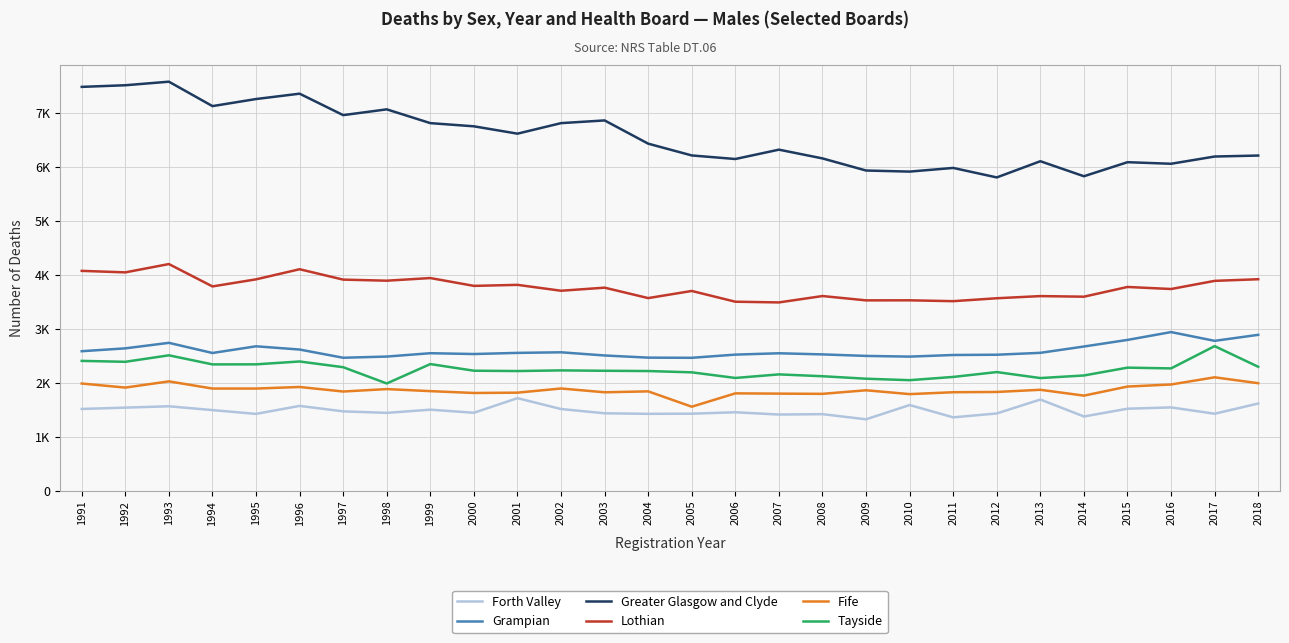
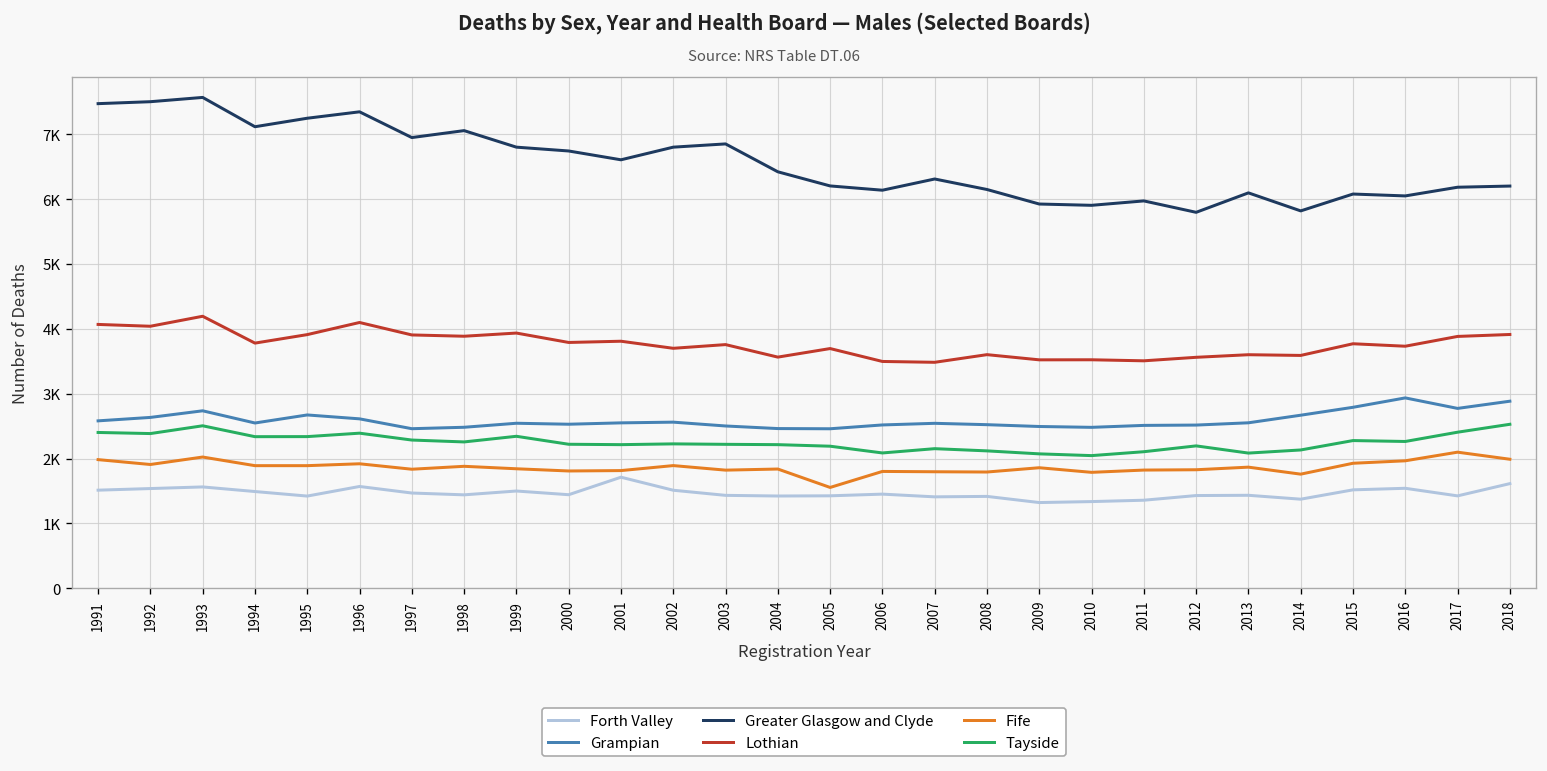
  {
    "Forth Valley": {
      "1991": 1500,
      "1992": 1500,
      "1993": 1600,
      "1994": 1500,
      "1995": 1400,
      "1996": 1600,
      "1997": 1500,
      "1998": 1400,
      "1999": 1500,
      "2000": 1400,
      "2001": 1700,
      "2002": 1500,
      "2003": 1400,
      "2004": 1400,
      "2005": 1400,
      "2006": 1500,
      "2007": 1400,
      "2008": 1400,
      "2009": 1300,
-     "2010": 1600,
+     "2010": 1300,
      "2011": 1400,
      "2012": 1400,
-     "2013": 1700,
+     "2013": 1400,
      "2014": 1400,
      "2015": 1500,
      "2016": 1500,
      "2017": 1400,
      "2018": 1600
    },
    "Grampian": {
      "1991": 2600,
      "1992": 2600,
      "1993": 2700,
      "1994": 2600,
      "1995": 2700,
      "1996": 2600,
      "1997": 2500,
      "1998": 2500,
      "1999": 2500,
      "2000": 2500,
      "2001": 2600,
      "2002": 2600,
      "2003": 2500,
      "2004": 2500,
      "2005": 2500,
      "2006": 2500,
      "2007": 2500,
      "2008": 2500,
      "2009": 2500,
      "2010": 2500,
      "2011": 2500,
      "2012": 2500,
      "2013": 2600,
      "2014": 2700,
      "2015": 2800,
      "2016": 2900,
      "2017": 2800,
      "2018": 2900
    },
    "Greater Glasgow and Clyde": {
      "1991": 7500,
      "1992": 7500,
      "1993": 7600,
      "1994": 7100,
      "1995": 7300,
      "1996": 7300,
      "1997": 7000,
      "1998": 7100,
      "1999": 6800,
      "2000": 6700,
      "2001": 6600,
      "2002": 6800,
      "2003": 6900,
      "2004": 6400,
      "2005": 6200,
      "2006": 6100,
      "2007": 6300,
      "2008": 6200,
      "2009": 5900,
      "2010": 5900,
      "2011": 6000,
      "2012": 5800,
      "2013": 6100,
      "2014": 5800,
      "2015": 6100,
      "2016": 6100,
      "2017": 6200,
      "2018": 6200
    },
    "Lothian": {
      "1991": 4100,
      "1992": 4000,
      "1993": 4200,
      "1994": 3800,
      "1995": 3900,
      "1996": 4100,
      "1997": 3900,
      "1998": 3900,
      "1999": 3900,
      "2000": 3800,
      "2001": 3800,
      "2002": 3700,
      "2003": 3800,
      "2004": 3600,
      "2005": 3700,
      "2006": 3500,
      "2007": 3500,
      "2008": 3600,
      "2009": 3500,
      "2010": 3500,
      "2011": 3500,
      "2012": 3600,
      "2013": 3600,
      "2014": 3600,
      "2015": 3800,
      "2016": 3700,
      "2017": 3900,
      "2018": 3900
    },
    "Fife": {
      "1991": 2000,
      "1992": 1900,
      "1993": 2000,
      "1994": 1900,
      "1995": 1900,
      "1996": 1900,
      "1997": 1800,
      "1998": 1900,
      "1999": 1800,
      "2000": 1800,
      "2001": 1800,
      "2002": 1900,
      "2003": 1800,
      "2004": 1800,
      "2005": 1600,
      "2006": 1800,
      "2007": 1800,
      "2008": 1800,
      "2009": 1900,
      "2010": 1800,
      "2011": 1800,
      "2012": 1800,
      "2013": 1900,
      "2014": 1800,
      "2015": 1900,
      "2016": 2000,
      "2017": 2100,
      "2018": 2000
    },
    "Tayside": {
      "1991": 2400,
      "1992": 2400,
      "1993": 2500,
      "1994": 2300,
      "1995": 2300,
      "1996": 2400,
      "1997": 2300,
-     "1998": 2000,
+     "1998": 2300,
      "1999": 2300,
      "2000": 2200,
      "2001": 2200,
      "2002": 2200,
      "2003": 2200,
      "2004": 2200,
      "2005": 2200,
      "2006": 2100,
      "2007": 2200,
      "2008": 2100,
      "2009": 2100,
      "2010": 2000,
      "2011": 2100,
      "2012": 2200,
      "2013": 2100,
      "2014": 2100,
      "2015": 2300,
      "2016": 2300,
-     "2017": 2700,
-     "2018": 2300
+     "2017": 2400,
+     "2018": 2500
    }
  }
